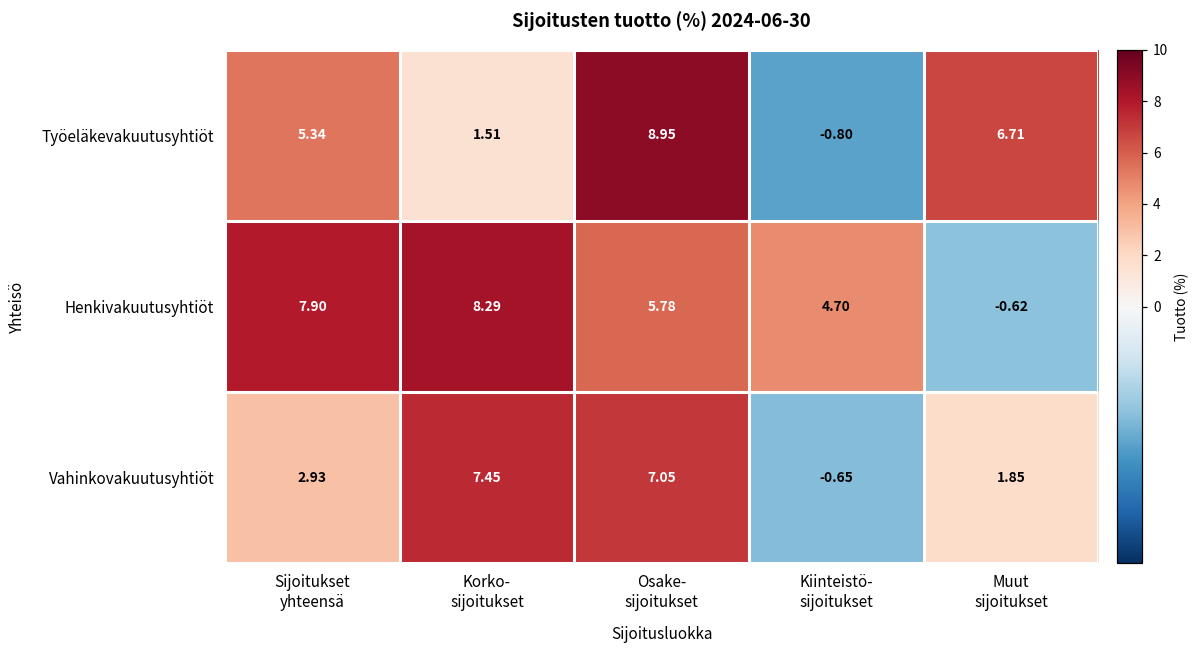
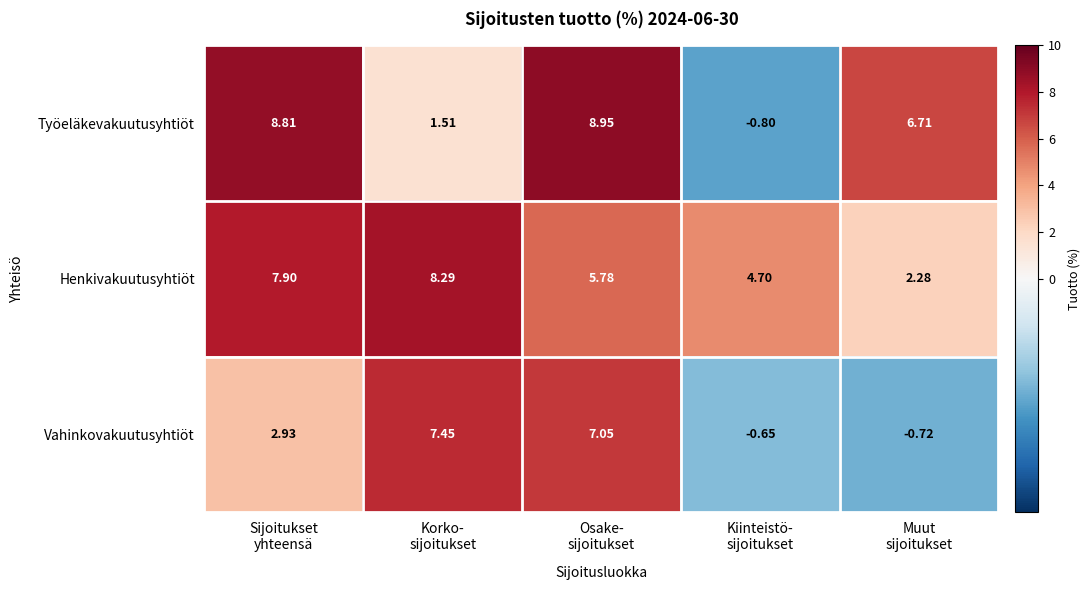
  {
    "Työeläkevakuutusyhtiöt": {
-     "Sijoitukset yhteensä": 5.34,
+     "Sijoitukset yhteensä": 8.81,
      "Korko- sijoitukset": 1.51,
      "Osake- sijoitukset": 8.95,
      "Kiinteistö- sijoitukset": -0.80,
      "Muut sijoitukset": 6.71
    },
    "Henkivakuutusyhtiöt": {
      "Sijoitukset yhteensä": 7.90,
      "Korko- sijoitukset": 8.29,
      "Osake- sijoitukset": 5.78,
      "Kiinteistö- sijoitukset": 4.70,
-     "Muut sijoitukset": -0.62
+     "Muut sijoitukset": 2.28
    },
    "Vahinkovakuutusyhtiöt": {
      "Sijoitukset yhteensä": 2.93,
      "Korko- sijoitukset": 7.45,
      "Osake- sijoitukset": 7.05,
      "Kiinteistö- sijoitukset": -0.65,
-     "Muut sijoitukset": 1.85
+     "Muut sijoitukset": -0.72
    }
  }
